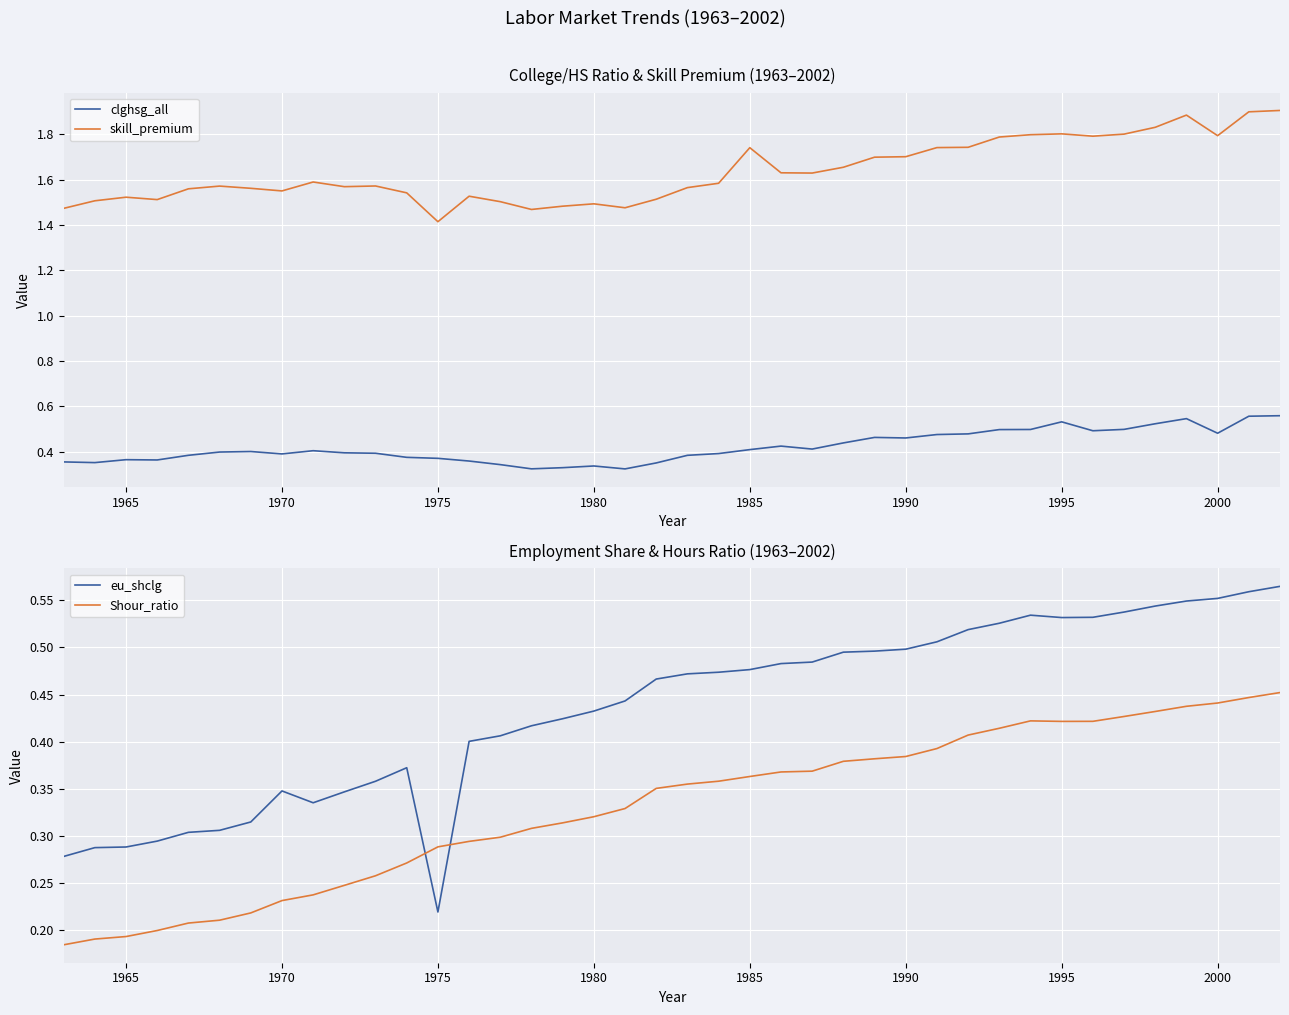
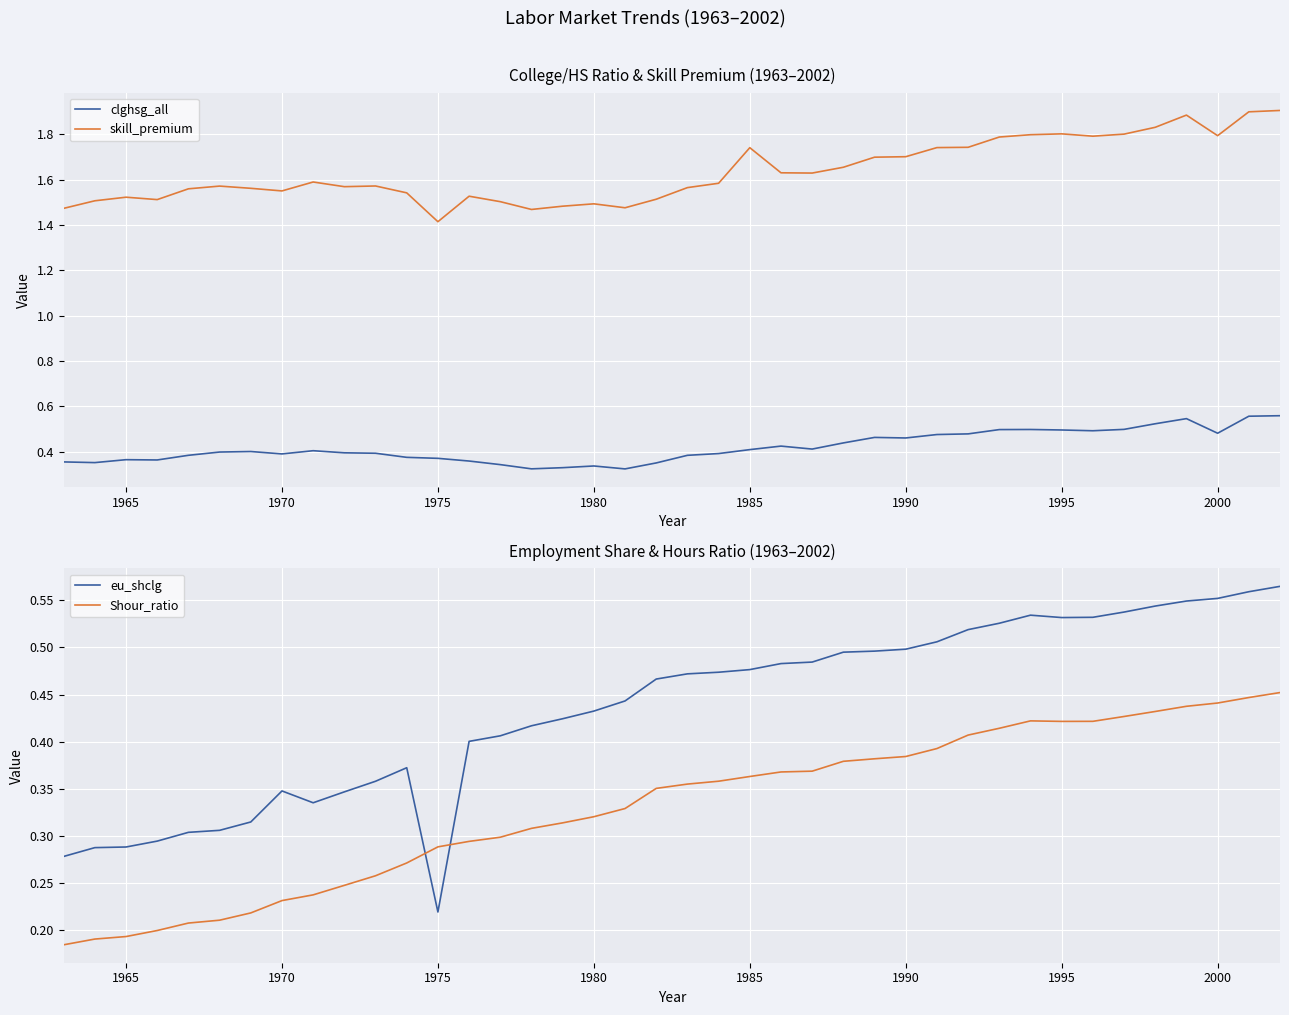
  {
    "College/HS Ratio & Skill Premium (1963–2002)": {
      "clghsg_all": {
        "1965": 0.36,
        "1970": 0.39,
        "1975": 0.37,
        "1980": 0.34,
        "1985": 0.41,
        "1990": 0.46,
-       "1995": 0.53,
+       "1995": 0.50,
        "2000": 0.48
      },
      "skill_premium": {
        "1965": 1.52,
        "1970": 1.55,
        "1975": 1.41,
        "1980": 1.49,
        "1985": 1.74,
        "1990": 1.70,
        "1995": 1.80,
        "2000": 1.79
      }
    },
    "Employment Share & Hours Ratio (1963–2002)": {
      "eu_shclg": {
        "1965": 0.29,
        "1970": 0.35,
        "1975": 0.22,
        "1980": 0.43,
        "1985": 0.48,
        "1990": 0.50,
        "1995": 0.53,
        "2000": 0.55
      },
      "Shour_ratio": {
        "1965": 0.19,
        "1970": 0.23,
        "1975": 0.29,
        "1980": 0.32,
        "1985": 0.36,
        "1990": 0.38,
        "1995": 0.42,
        "2000": 0.44
      }
    }
  }
